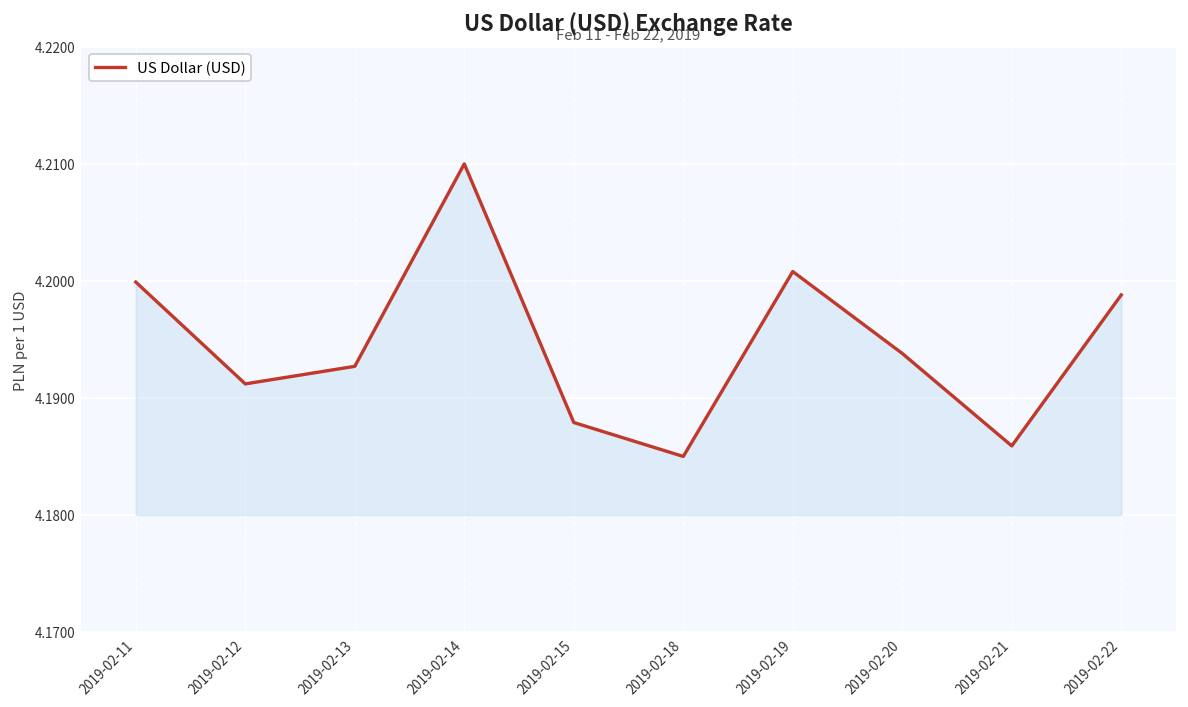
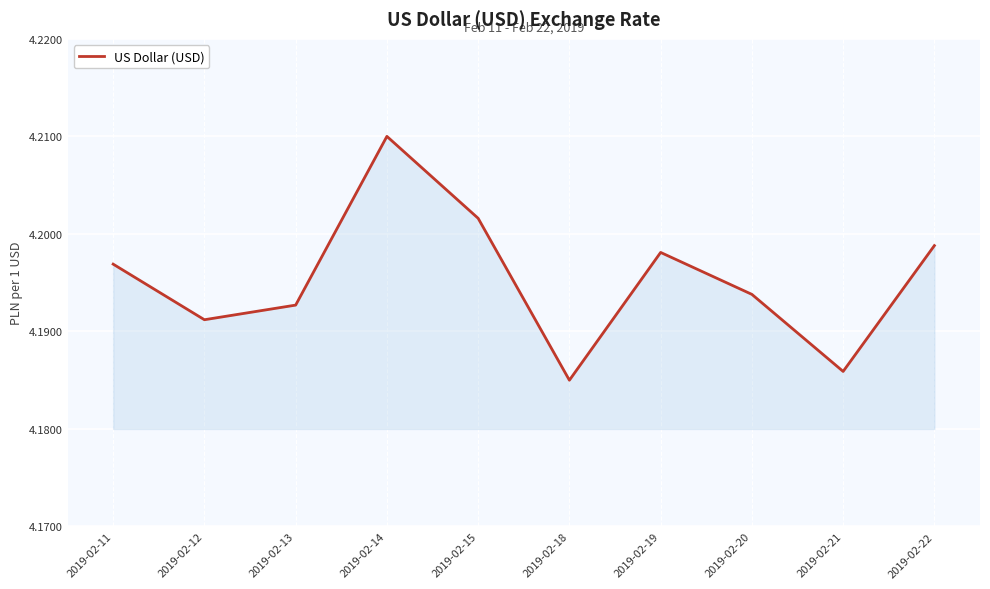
  {
-   "2019-02-11": 4.200,
+   "2019-02-11": 4.197,
    "2019-02-12": 4.191,
    "2019-02-13": 4.193,
    "2019-02-14": 4.210,
-   "2019-02-15": 4.188,
+   "2019-02-15": 4.202,
    "2019-02-18": 4.185,
-   "2019-02-19": 4.201,
+   "2019-02-19": 4.198,
    "2019-02-20": 4.194,
    "2019-02-21": 4.186,
    "2019-02-22": 4.199
  }
